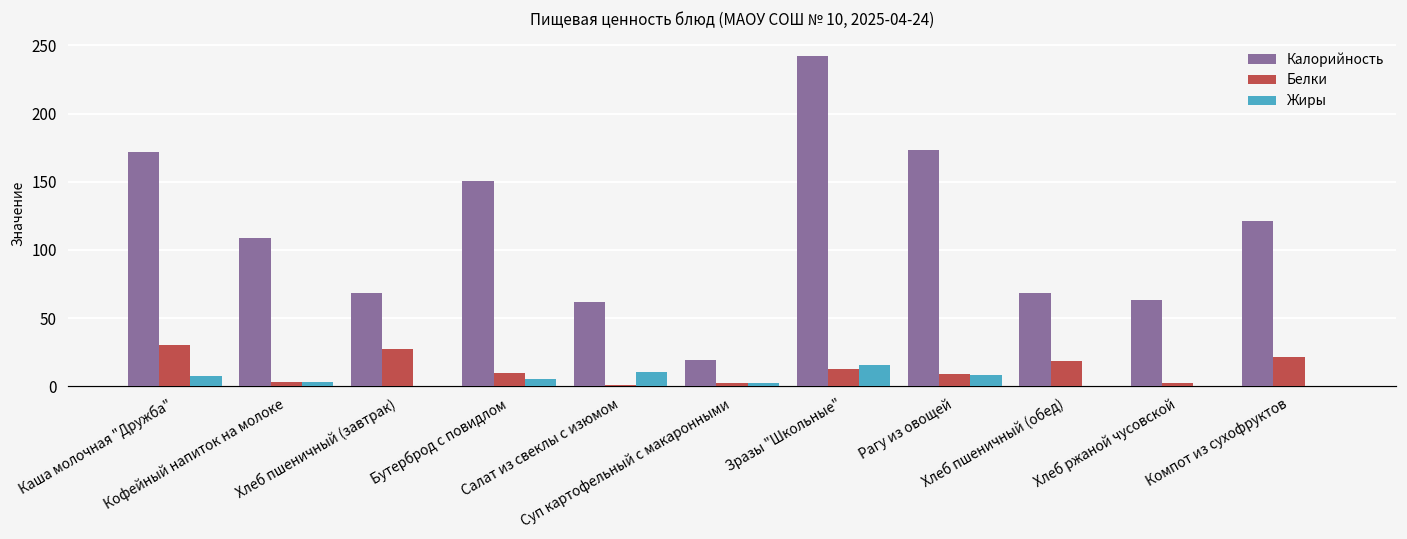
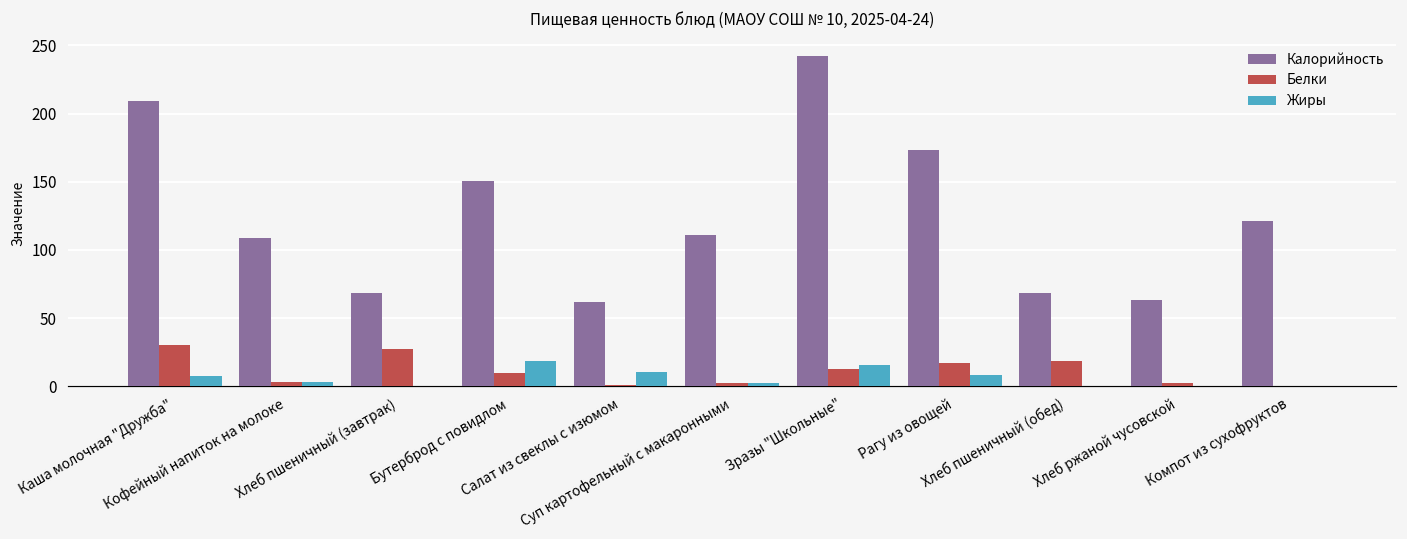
  {
    "Калорийность": {
-     "Каша молочная \"Дружба\"": 172,
+     "Каша молочная \"Дружба\"": 209,
      "Кофейный напиток на молоке": 109,
      "Хлеб пшеничный (завтрак)": 69,
      "Бутерброд с повидлом": 151,
      "Салат из свеклы с изюмом": 62,
-     "Суп картофельный с макаронными": 19,
+     "Суп картофельный с макаронными": 111,
      "Зразы \"Школьные\"": 242,
      "Рагу из овощей": 173,
      "Хлеб пшеничный (обед)": 69,
      "Хлеб ржаной чусовской": 64,
      "Компот из сухофруктов": 121
    },
    "Белки": {
      "Каша молочная \"Дружба\"": 30,
      "Кофейный напиток на молоке": 3,
      "Хлеб пшеничный (завтрак)": 27,
      "Бутерброд с повидлом": 10,
      "Суп картофельный с макаронными": 3,
      "Зразы \"Школьные\"": 13,
-     "Рагу из овощей": 9,
+     "Рагу из овощей": 17,
      "Хлеб пшеничный (обед)": 18,
      "Хлеб ржаной чусовской": 2,
-     "Компот из сухофруктов": 21
+     "Компот из сухофруктов": 1
    },
    "Жиры": {
      "Каша молочная \"Дружба\"": 8,
      "Кофейный напиток на молоке": 3,
-     "Бутерброд с повидлом": 5,
+     "Бутерброд с повидлом": 19,
      "Салат из свеклы с изюмом": 10,
      "Суп картофельный с макаронными": 3,
      "Зразы \"Школьные\"": 16,
      "Рагу из овощей": 8
    }
  }
